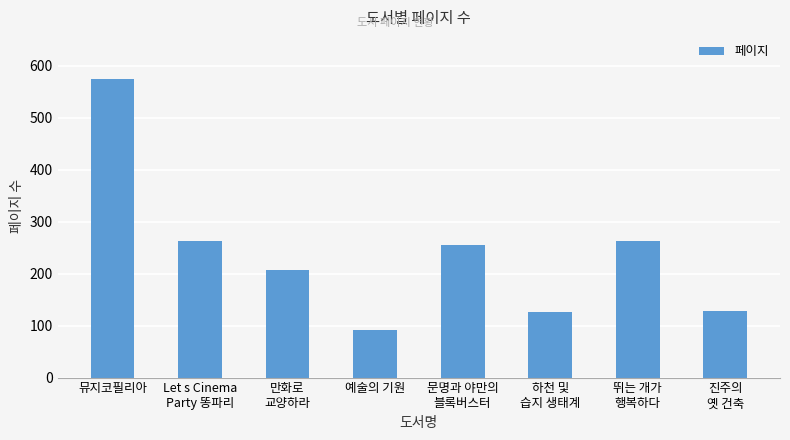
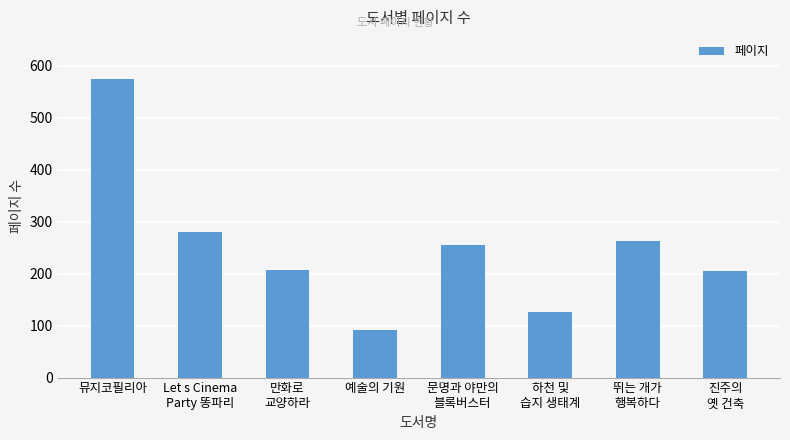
  {
    "뮤지코필리아": 580,
-   "Let s Cinema Party 똥파리": 260,
+   "Let s Cinema Party 똥파리": 280,
    "만화로 교양하라": 210,
    "예술의 기원": 90,
    "문명과 야만의 블록버스터": 260,
    "하천 및 습지 생태계": 130,
    "뛰는 개가 행복하다": 260,
-   "진주의 옛 건축": 130
+   "진주의 옛 건축": 210
  }
